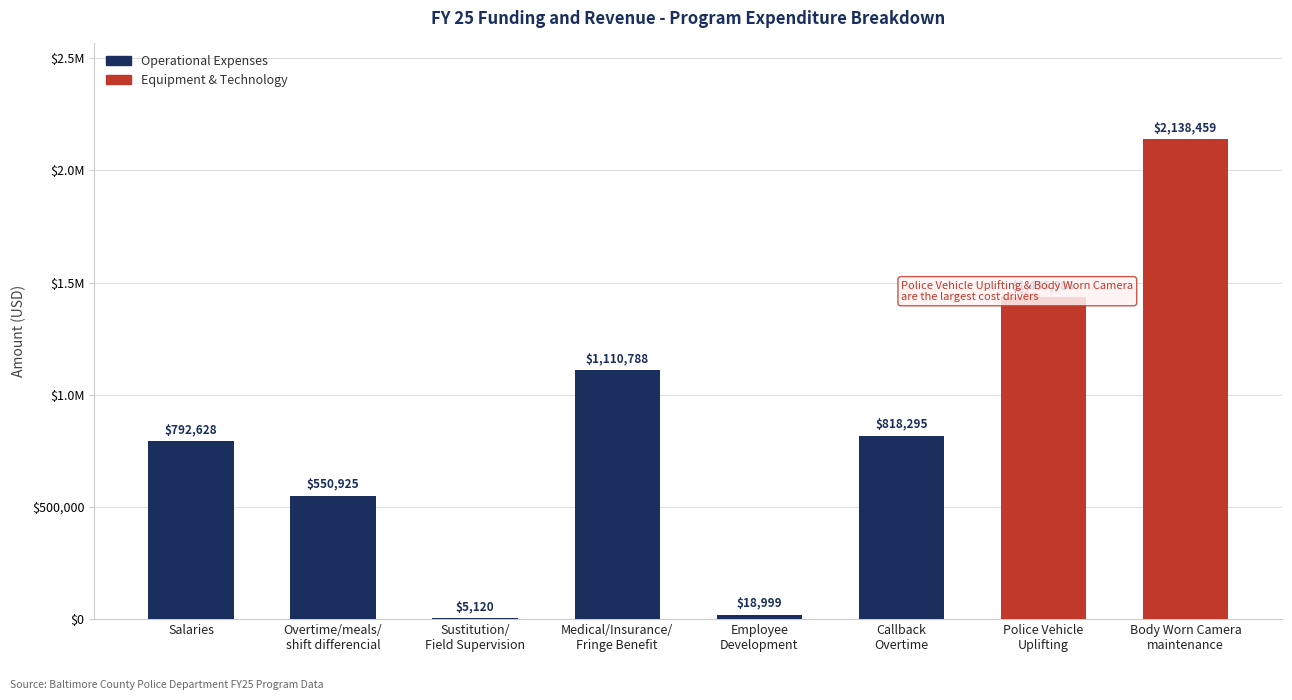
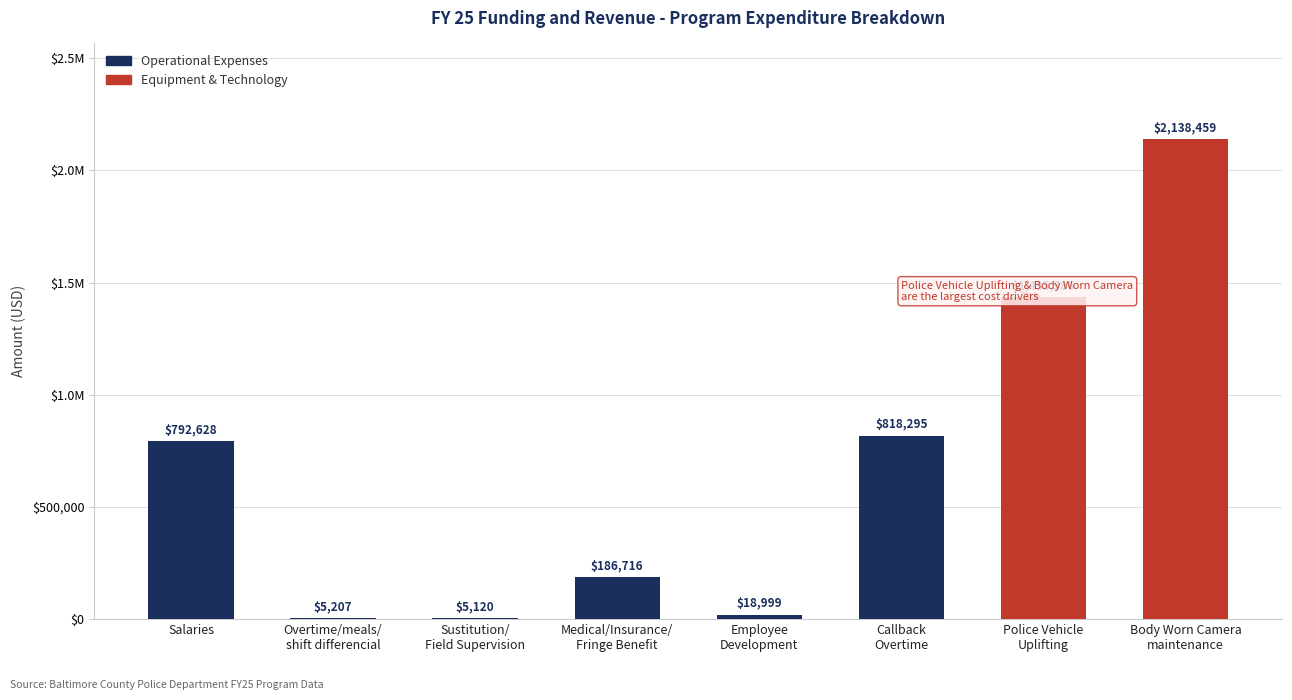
  {
    "Salaries": "$792,628",
-   "Overtime/meals/ shift differencial": "$550,925",
+   "Overtime/meals/ shift differencial": "$5,207",
    "Sustitution/ Field Supervision": "$5,120",
-   "Medical/Insurance/ Fringe Benefit": "$1,110,788",
+   "Medical/Insurance/ Fringe Benefit": "$186,716",
    "Employee Development": "$18,999",
    "Callback Overtime": "$818,295",
    "Body Worn Camera maintenance": "$2,138,459"
  }
